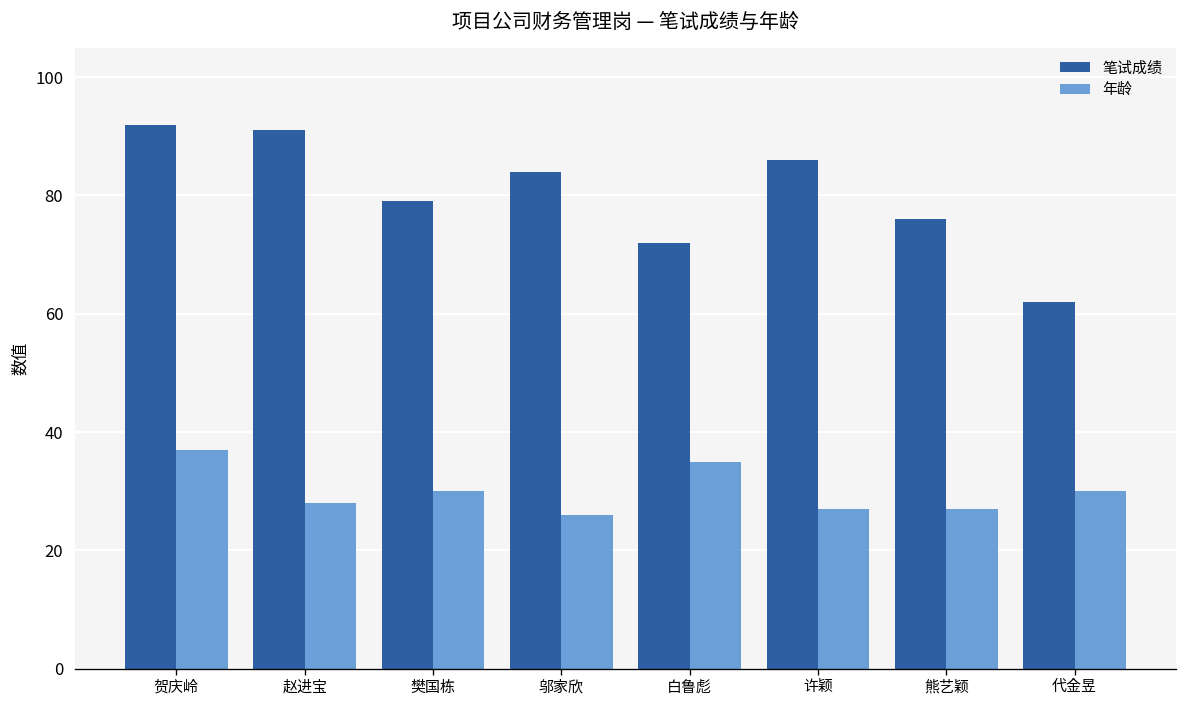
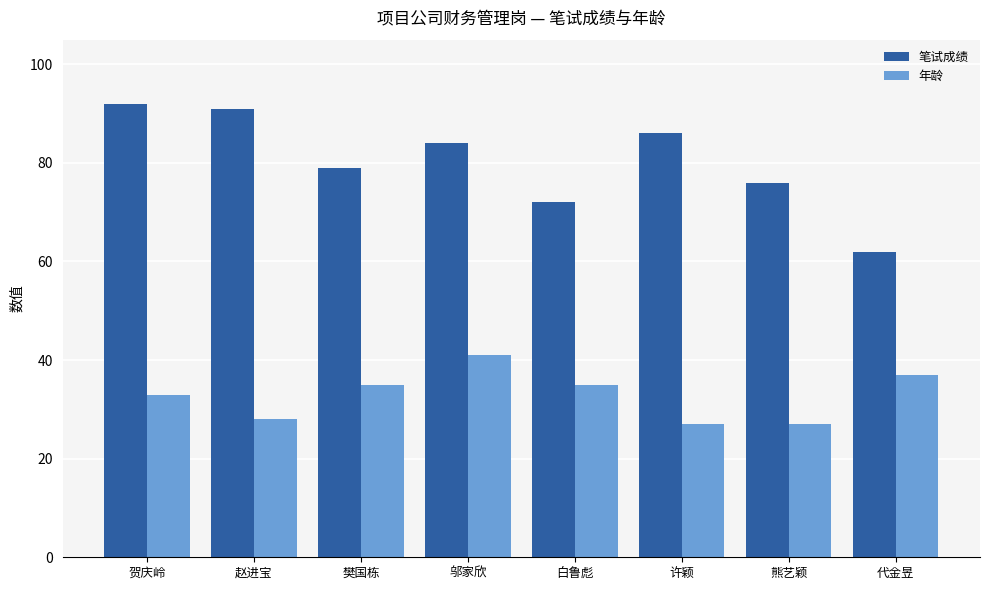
  {
    "笔试成绩": {
      "贺庆岭": 92,
      "赵进宝": 91,
      "樊国栋": 79,
      "邬家欣": 84,
      "白鲁彪": 72,
      "许颖": 86,
      "熊艺颖": 76,
      "代金昱": 62
    },
    "年龄": {
-     "贺庆岭": 37,
+     "贺庆岭": 33,
      "赵进宝": 28,
-     "樊国栋": 30,
-     "邬家欣": 26,
+     "樊国栋": 35,
+     "邬家欣": 41,
      "白鲁彪": 35,
      "许颖": 27,
      "熊艺颖": 27,
-     "代金昱": 30
+     "代金昱": 37
    }
  }
